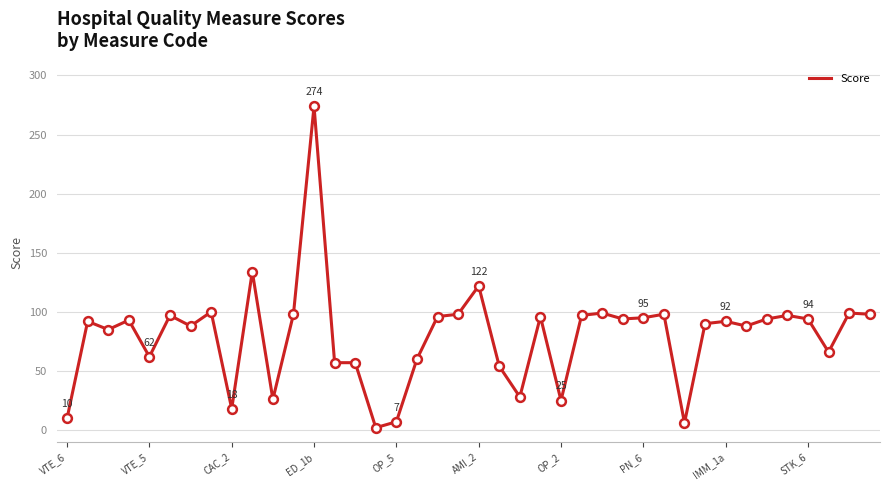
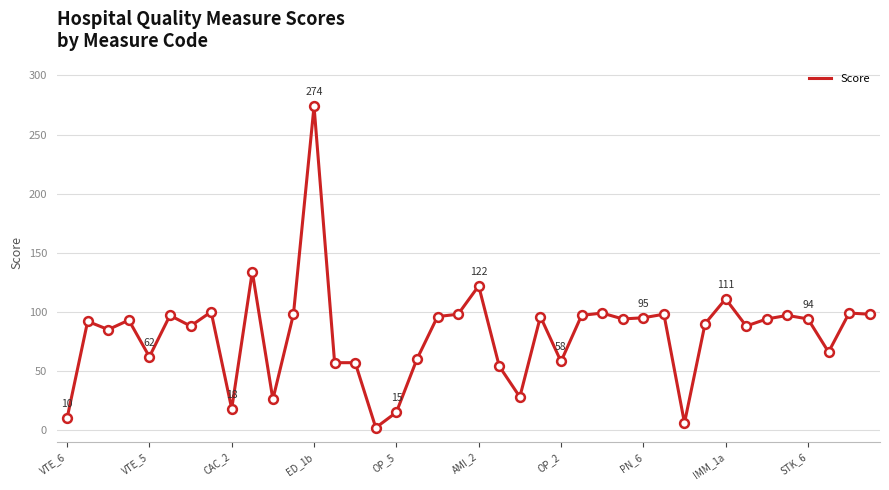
  {
    "VTE_6": 10,
    "VTE_5": 62,
    "CAC_2": 18,
    "ED_1b": 274,
-   "OP_5": 7,
+   "OP_5": 15,
    "AMI_2": 122,
-   "OP_2": 25,
+   "OP_2": 58,
    "PN_6": 95,
-   "IMM_1a": 92,
+   "IMM_1a": 111,
    "STK_6": 94
  }
